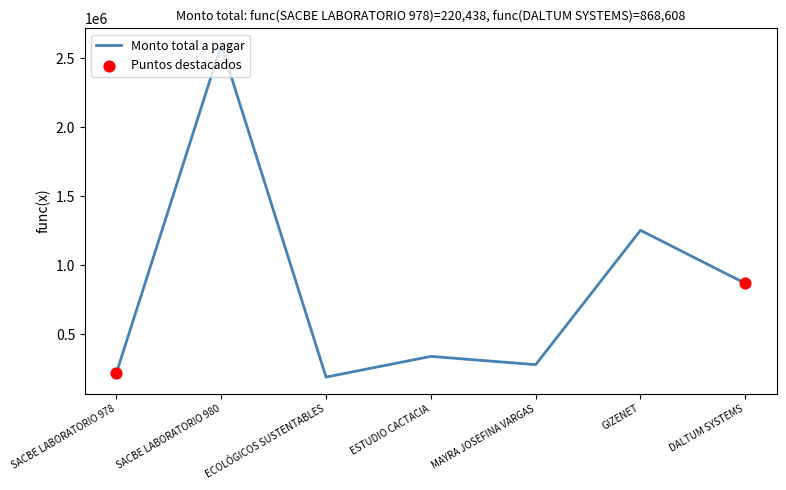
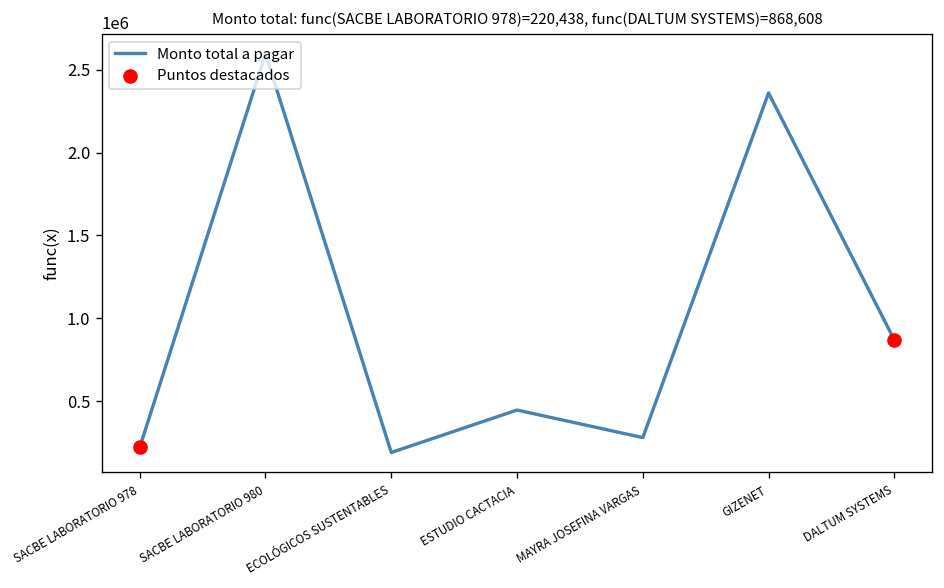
  {
    "Monto total a pagar": {
      "ECOLÓGICOS SUSTENTABLES": 190000,
-     "ESTUDIO CACTACIA": 340000,
+     "ESTUDIO CACTACIA": 450000,
      "MAYRA JOSEFINA VARGAS": 280000,
-     "GIZENET": 1250000
+     "GIZENET": 2360000
    }
  }
